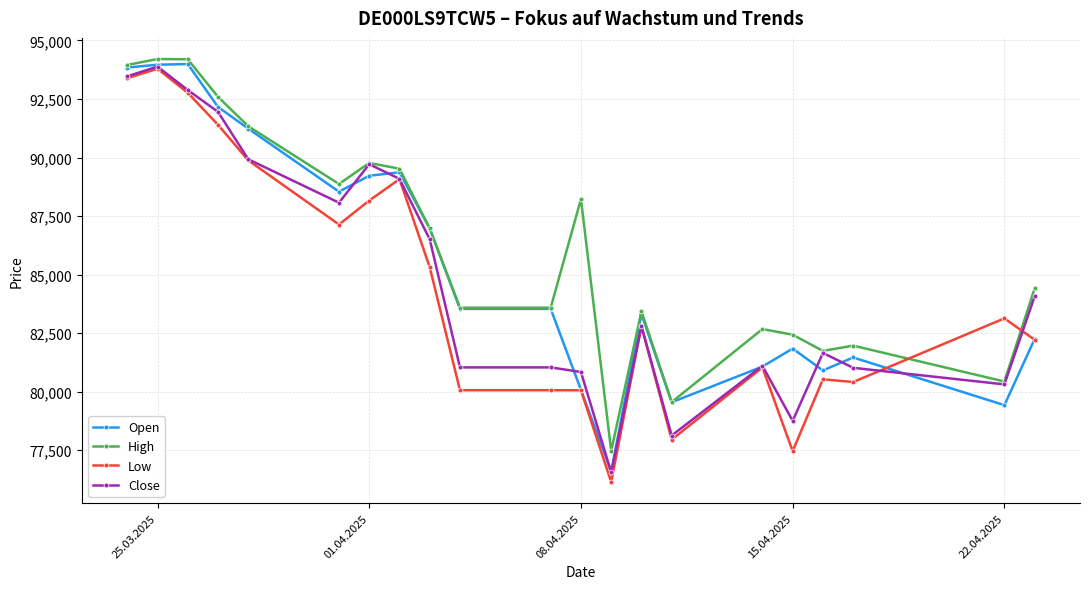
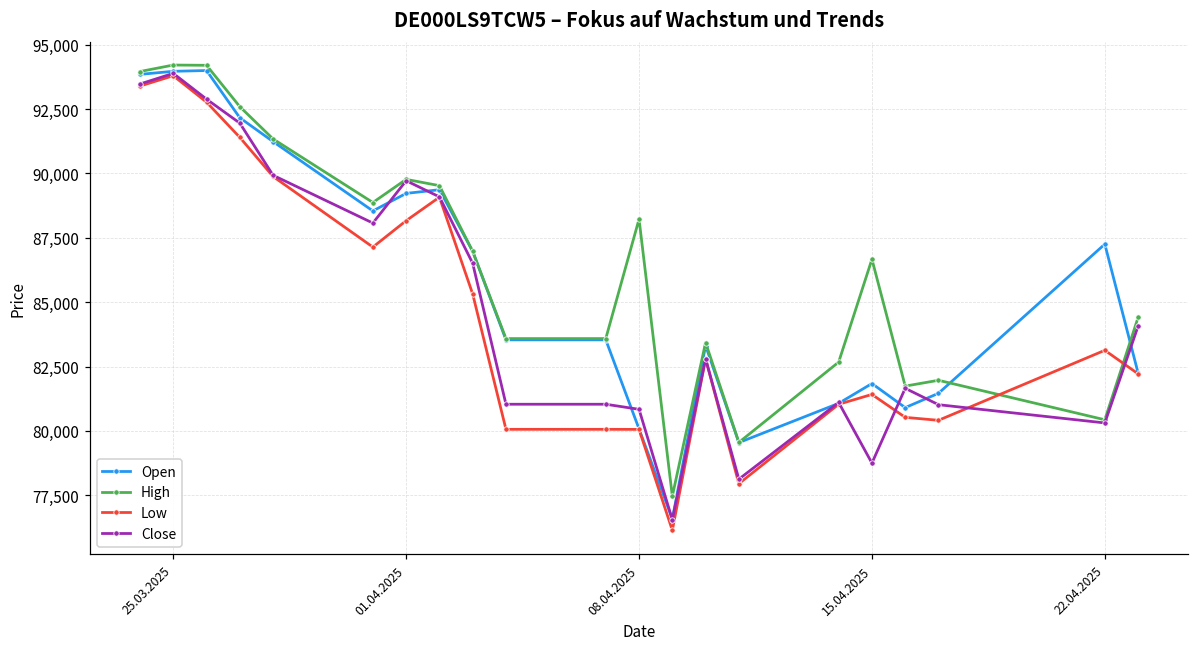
  {
    "Open": {
      "01.04.2025": "89,200",
      "15.04.2025": "81,800",
-     "22.04.2025": "79,400"
+     "22.04.2025": "87,300"
    },
    "High": {
      "25.03.2025": "94,200",
      "08.04.2025": "88,200",
-     "15.04.2025": "82,400",
+     "15.04.2025": "86,700",
      "22.04.2025": "80,400"
    },
    "Low": {
      "01.04.2025": "88,200",
-     "15.04.2025": "77,500",
+     "15.04.2025": "81,400",
      "22.04.2025": "83,100"
    },
    "Close": {
      "08.04.2025": "80,800",
      "15.04.2025": "78,800",
      "22.04.2025": "80,300"
    }
  }
